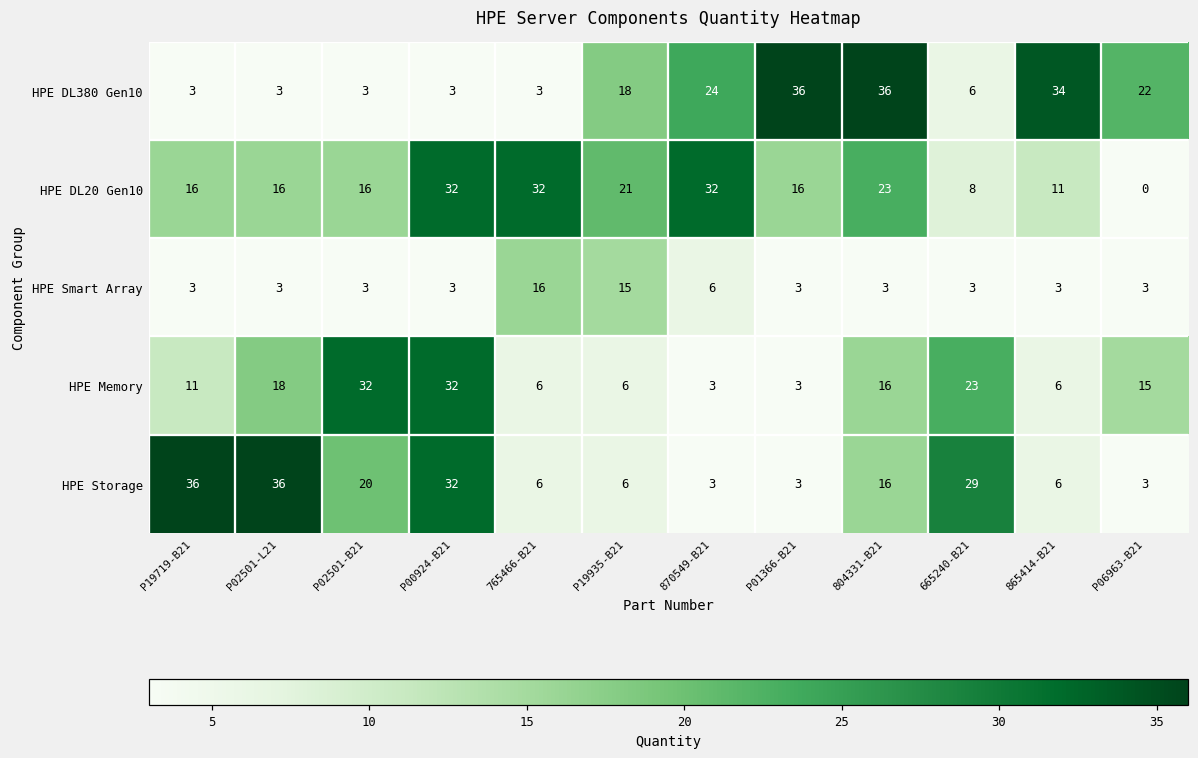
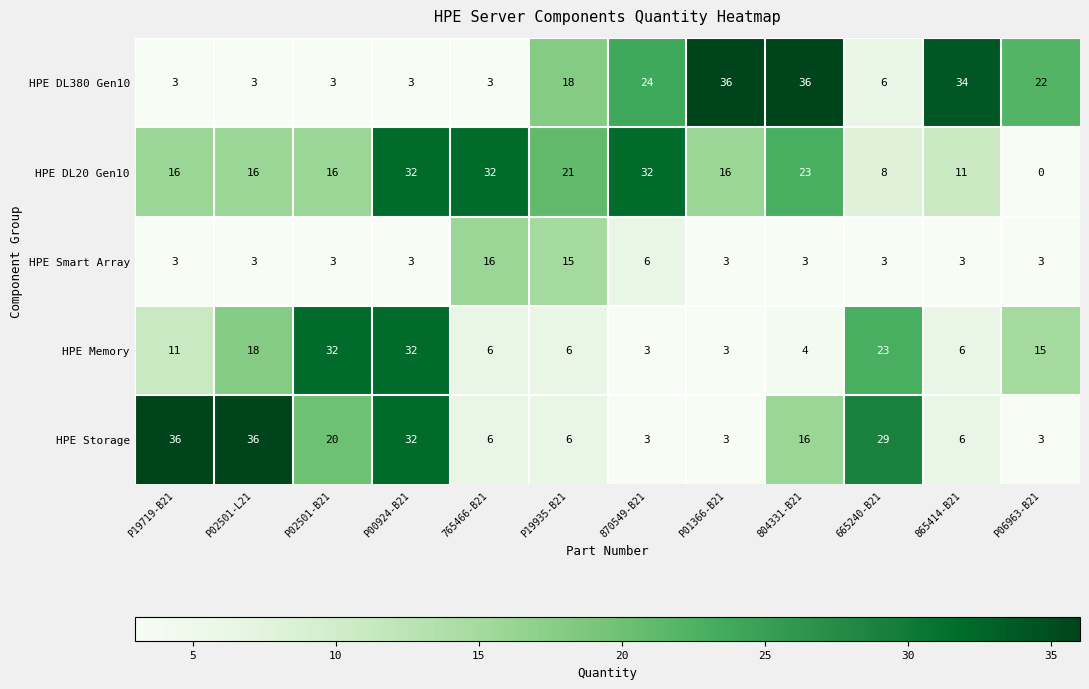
  {
    "HPE DL380 Gen10": {
      "P19719-B21": 3,
      "P02501-L21": 3,
      "P02501-B21": 3,
      "P00924-B21": 3,
      "765466-B21": 3,
      "P19935-B21": 18,
      "870549-B21": 24,
      "P01366-B21": 36,
      "804331-B21": 36,
      "665240-B21": 6,
      "865414-B21": 34,
      "P06963-B21": 22
    },
    "HPE DL20 Gen10": {
      "P19719-B21": 16,
      "P02501-L21": 16,
      "P02501-B21": 16,
      "P00924-B21": 32,
      "765466-B21": 32,
      "P19935-B21": 21,
      "870549-B21": 32,
      "P01366-B21": 16,
      "804331-B21": 23,
      "665240-B21": 8,
      "865414-B21": 11,
      "P06963-B21": 0
    },
    "HPE Smart Array": {
      "P19719-B21": 3,
      "P02501-L21": 3,
      "P02501-B21": 3,
      "P00924-B21": 3,
      "765466-B21": 16,
      "P19935-B21": 15,
      "870549-B21": 6,
      "P01366-B21": 3,
      "804331-B21": 3,
      "665240-B21": 3,
      "865414-B21": 3,
      "P06963-B21": 3
    },
    "HPE Memory": {
      "P19719-B21": 11,
      "P02501-L21": 18,
      "P02501-B21": 32,
      "P00924-B21": 32,
      "765466-B21": 6,
      "P19935-B21": 6,
      "870549-B21": 3,
      "P01366-B21": 3,
-     "804331-B21": 16,
+     "804331-B21": 4,
      "665240-B21": 23,
      "865414-B21": 6,
      "P06963-B21": 15
    },
    "HPE Storage": {
      "P19719-B21": 36,
      "P02501-L21": 36,
      "P02501-B21": 20,
      "P00924-B21": 32,
      "765466-B21": 6,
      "P19935-B21": 6,
      "870549-B21": 3,
      "P01366-B21": 3,
      "804331-B21": 16,
      "665240-B21": 29,
      "865414-B21": 6,
      "P06963-B21": 3
    }
  }
